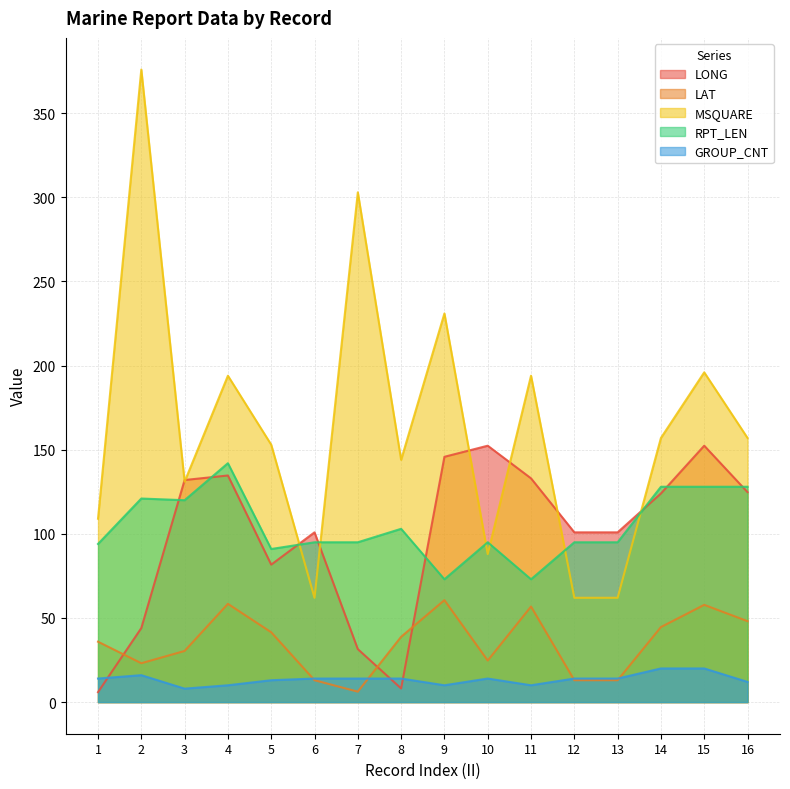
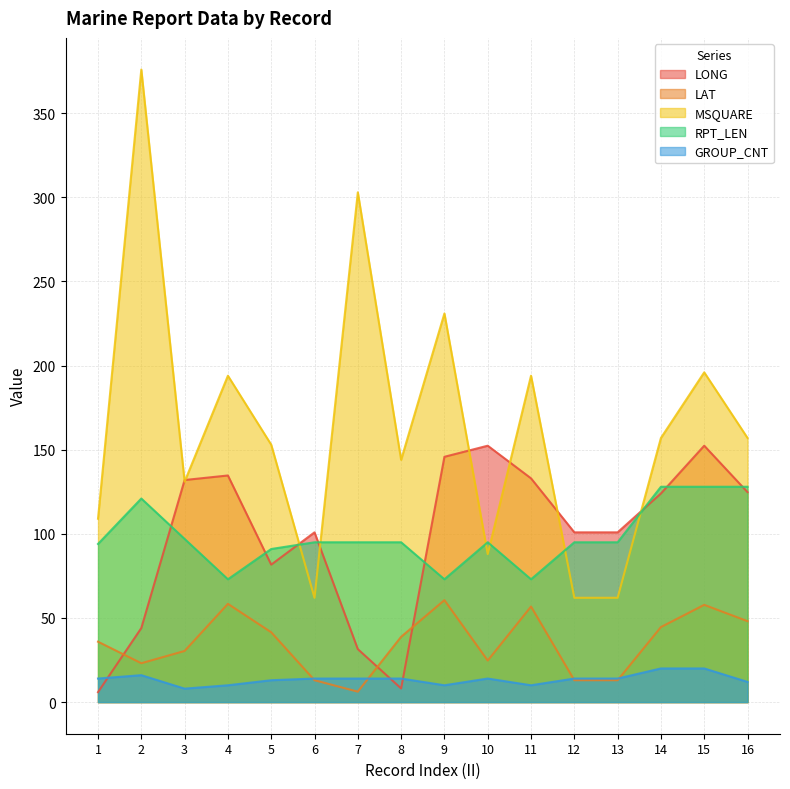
  {
    "MSQUARE": {
      "1": 109,
      "2": 376,
      "4": 194,
      "5": 153,
      "6": 62,
      "7": 303,
      "8": 144,
      "9": 231,
      "10": 88,
      "11": 194,
      "12": 62,
      "13": 62,
      "14": 157,
      "15": 196,
      "16": 157
    },
    "RPT_LEN": {
      "1": 94,
      "2": 121,
-     "3": 120,
-     "4": 142,
+     "3": 97,
+     "4": 73,
      "5": 91,
      "6": 95,
      "7": 95,
-     "8": 103,
+     "8": 95,
      "9": 73,
      "10": 95,
      "11": 73,
      "12": 95,
      "13": 95,
      "14": 128,
      "15": 128,
      "16": 128
    },
    "GROUP_CNT": {
      "1": 14,
      "2": 16,
      "3": 8,
      "4": 10,
      "5": 13,
      "7": 14,
      "8": 14,
      "9": 10,
      "10": 14,
      "11": 10,
      "14": 20,
      "15": 20,
      "16": 12
    }
  }
